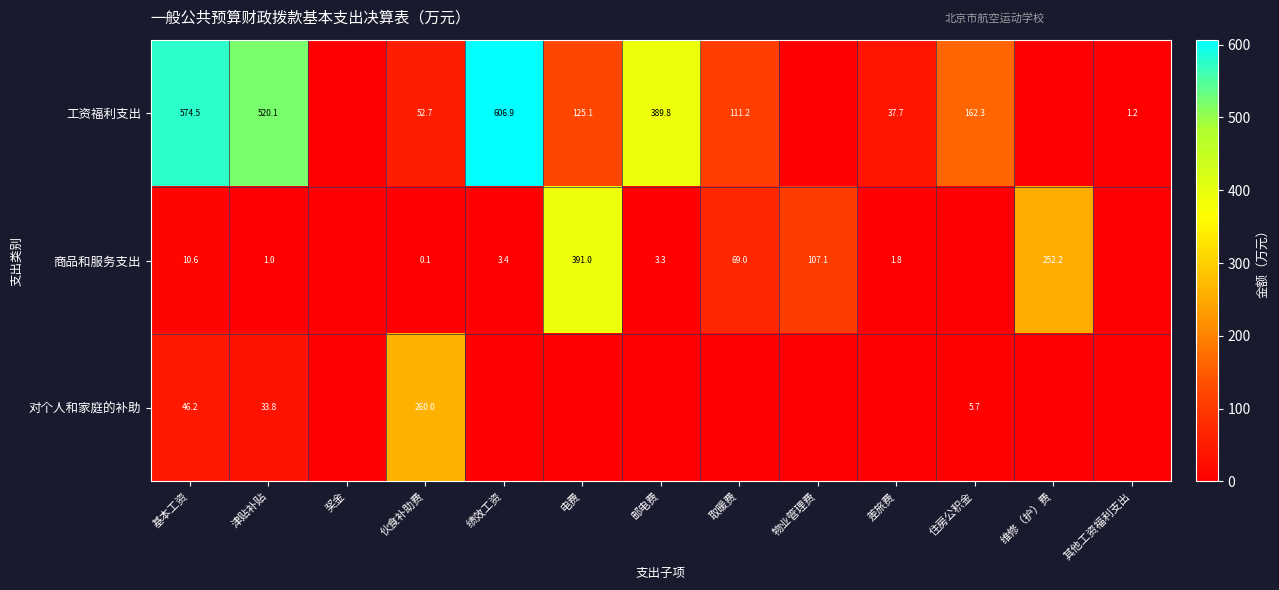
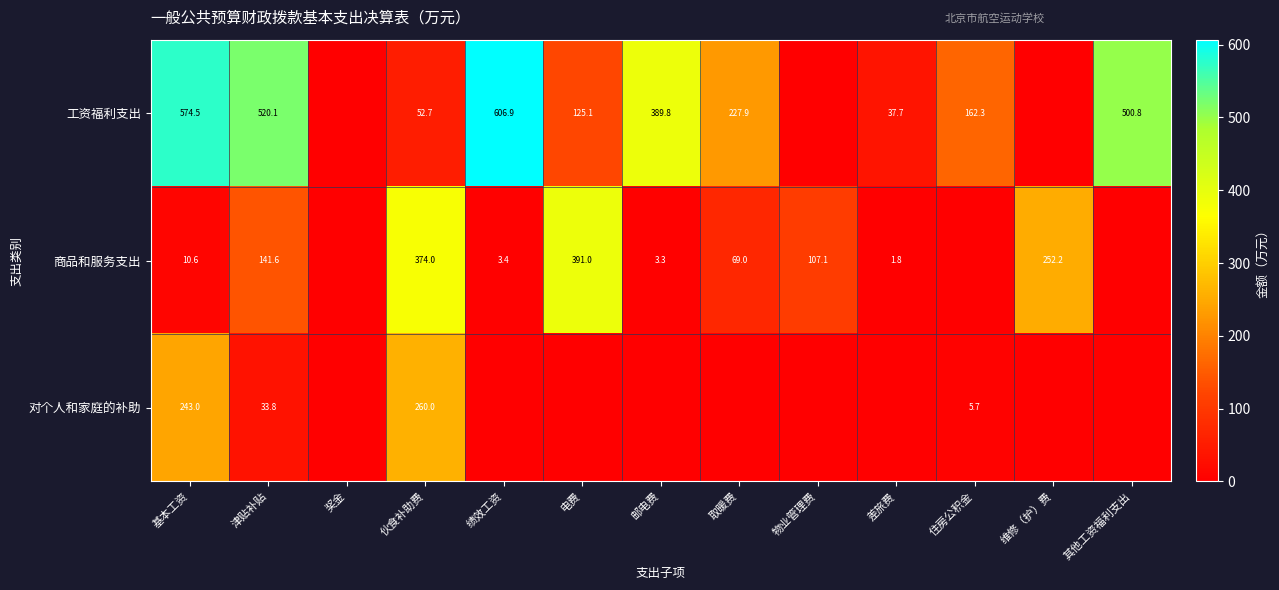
  {
    "工资福利支出": {
      "基本工资": 574.5,
      "津贴补贴": 520.1,
      "伙食补助费": 52.7,
      "绩效工资": 606.9,
      "电费": 125.1,
      "邮电费": 389.8,
-     "取暖费": 111.2,
+     "取暖费": 227.9,
      "差旅费": 37.7,
      "住房公积金": 162.3,
-     "其他工资福利支出": 1.2
+     "其他工资福利支出": 500.8
    },
    "商品和服务支出": {
      "基本工资": 10.6,
-     "津贴补贴": 1.0,
-     "伙食补助费": 0.1,
+     "津贴补贴": 141.6,
+     "伙食补助费": 374.0,
      "绩效工资": 3.4,
      "电费": 391.0,
      "邮电费": 3.3,
      "取暖费": 69.0,
      "物业管理费": 107.1,
      "差旅费": 1.8,
      "维修（护）费": 252.2
    },
    "对个人和家庭的补助": {
-     "基本工资": 46.2,
+     "基本工资": 243.0,
      "津贴补贴": 33.8,
      "伙食补助费": 260.0,
      "住房公积金": 5.7
    }
  }
